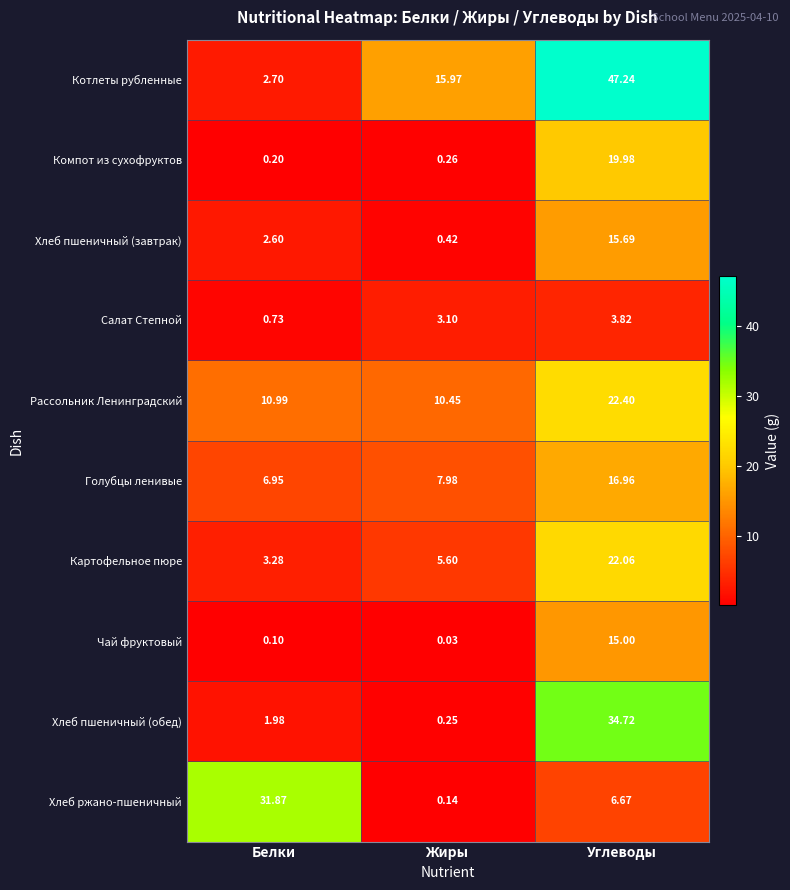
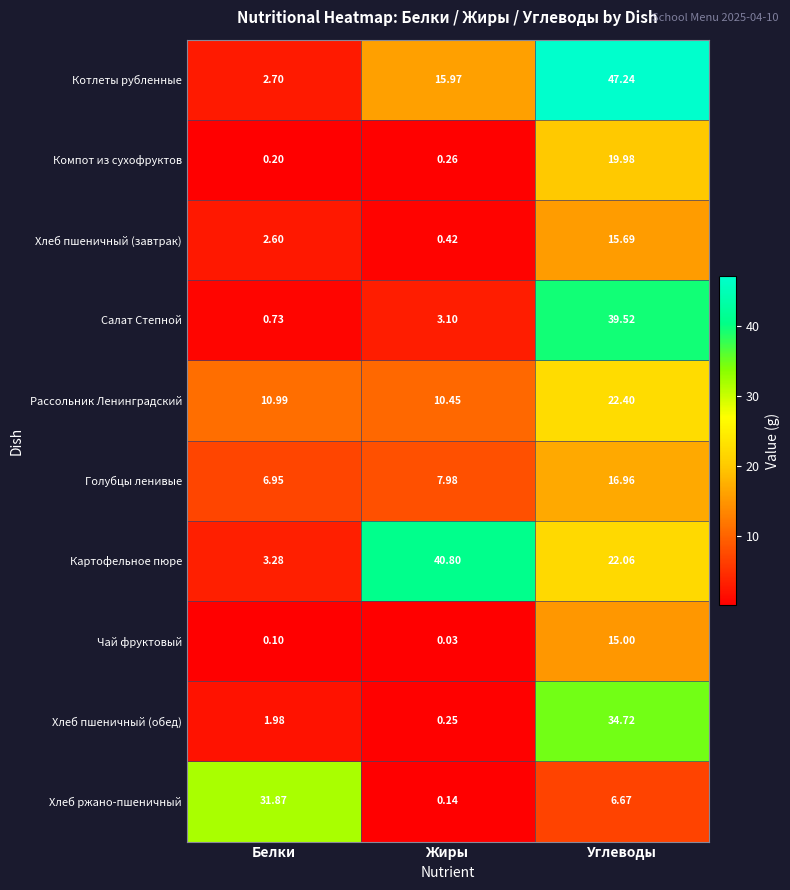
  {
    "Салат Степной": {
-     "Углеводы": 3.82
+     "Углеводы": 39.52
    },
    "Картофельное пюре": {
-     "Жиры": 5.60
+     "Жиры": 40.80
    }
  }
